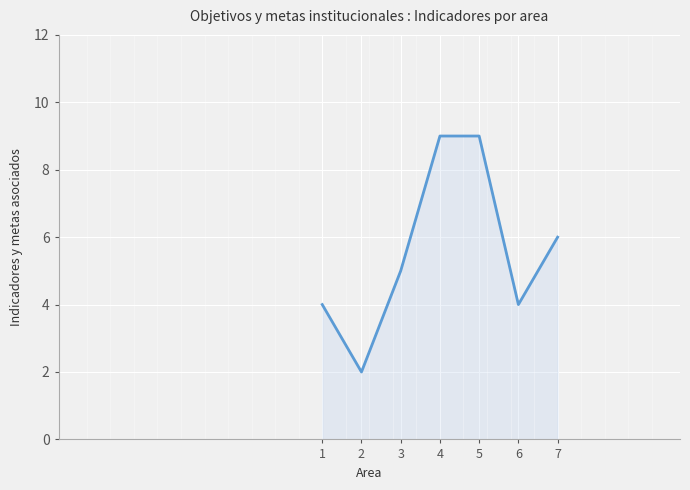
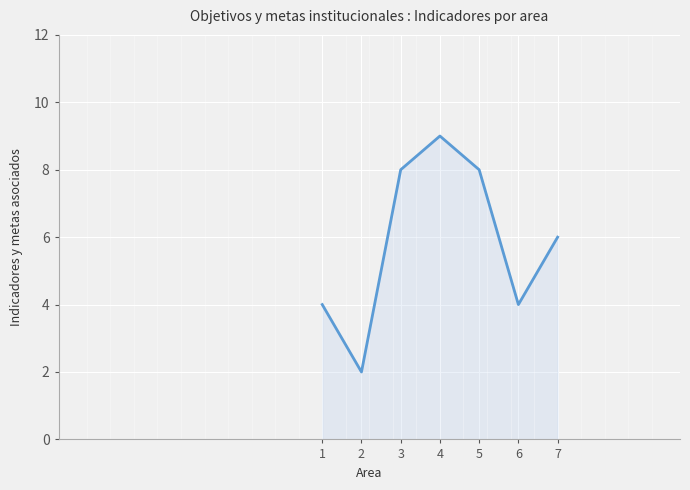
  {
    "1": 4,
    "2": 2,
-   "3": 5,
+   "3": 8,
    "4": 9,
-   "5": 9,
+   "5": 8,
    "6": 4,
    "7": 6
  }
